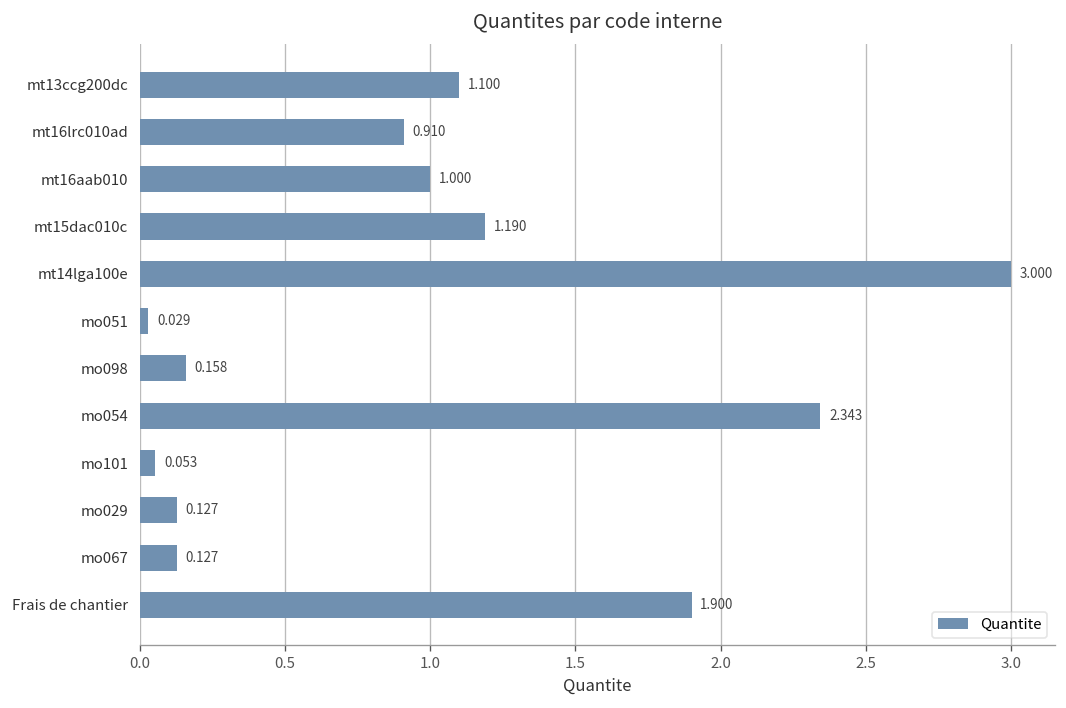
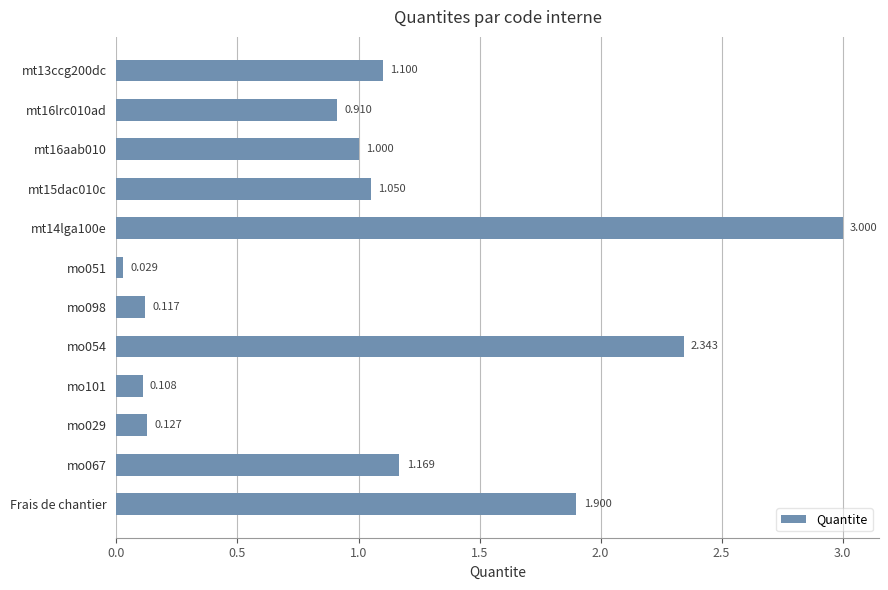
  {
    "mt13ccg200dc": 1.100,
    "mt16lrc010ad": 0.910,
    "mt16aab010": 1.000,
-   "mt15dac010c": 1.190,
+   "mt15dac010c": 1.050,
    "mt14lga100e": 3.000,
    "mo051": 0.029,
-   "mo098": 0.158,
+   "mo098": 0.117,
    "mo054": 2.343,
-   "mo101": 0.053,
+   "mo101": 0.108,
    "mo029": 0.127,
-   "mo067": 0.127,
+   "mo067": 1.169,
    "Frais de chantier": 1.900
  }
